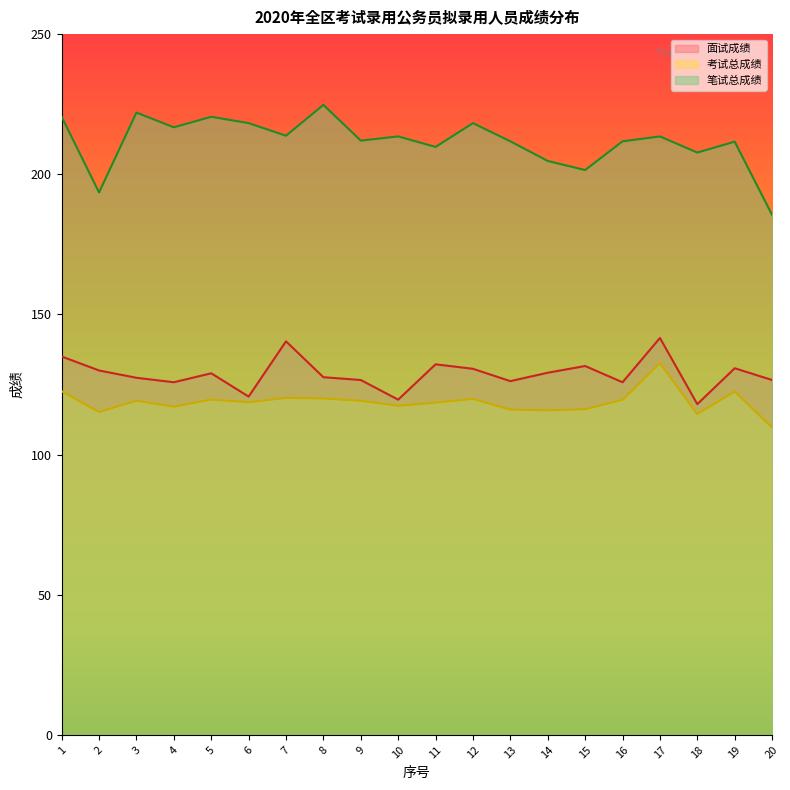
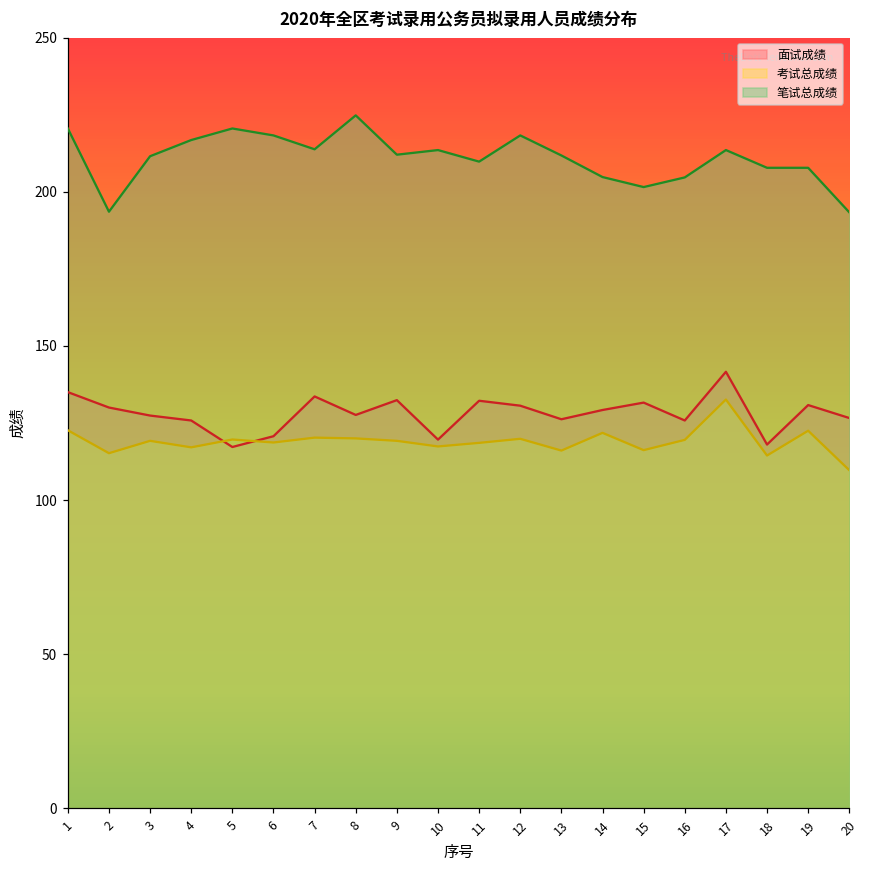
  {
    "面试成绩": {
      "1": 135,
      "2": 130,
      "3": 127,
      "4": 126,
-     "5": 129,
+     "5": 117,
      "6": 121,
-     "7": 140,
+     "7": 134,
      "8": 128,
-     "9": 127,
+     "9": 132,
      "10": 120,
      "11": 132,
      "12": 131,
      "13": 126,
      "14": 129,
      "15": 132,
      "16": 126,
      "17": 142,
      "18": 118,
      "19": 131,
      "20": 127
    },
    "考试总成绩": {
      "1": 123,
      "2": 115,
      "3": 119,
      "4": 117,
      "5": 120,
      "6": 119,
      "7": 120,
      "8": 120,
      "9": 119,
      "10": 117,
      "11": 119,
      "12": 120,
      "13": 116,
-     "14": 116,
+     "14": 122,
      "15": 116,
      "16": 120,
      "17": 133,
      "18": 114,
      "19": 122,
      "20": 110
    },
    "笔试总成绩": {
      "1": 221,
      "2": 194,
-     "3": 222,
+     "3": 212,
      "4": 217,
      "5": 221,
      "6": 218,
      "7": 214,
      "8": 225,
      "9": 212,
      "10": 214,
      "11": 210,
      "12": 218,
      "13": 212,
      "14": 205,
      "15": 202,
-     "16": 212,
+     "16": 205,
      "17": 214,
      "18": 208,
-     "19": 212,
-     "20": 186
+     "19": 208,
+     "20": 193
    }
  }
